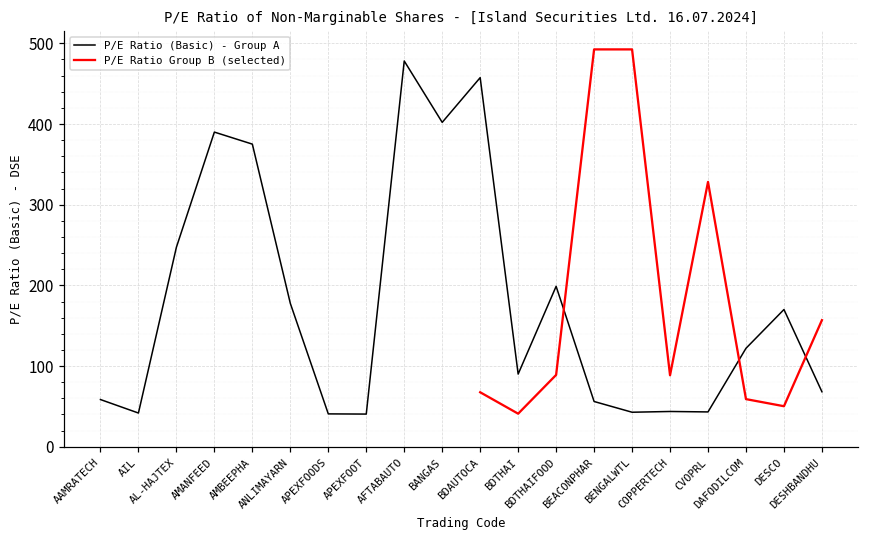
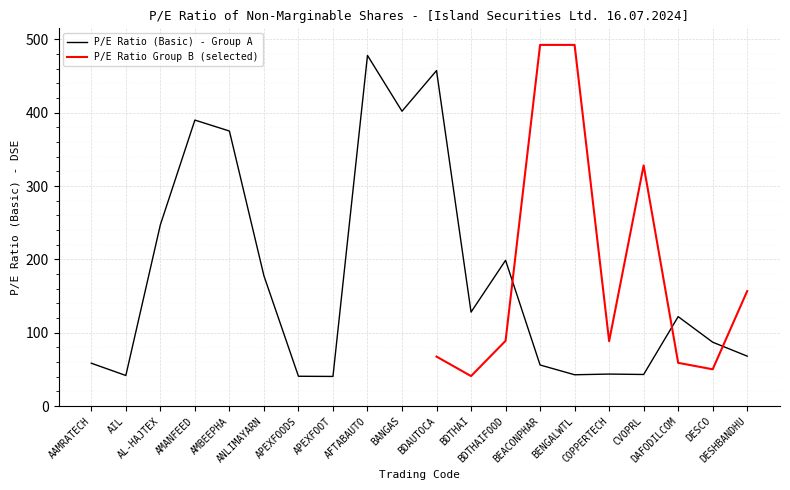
  {
    "P/E Ratio (Basic) - Group A": {
      "AAMRATECH": 60,
      "AIL": 40,
      "AL-HAJTEX": 250,
      "AMANFEED": 390,
      "AMBEEPHA": 380,
      "ANLIMAYARN": 180,
      "APEXFOODS": 40,
      "APEXFOOT": 40,
      "AFTABAUTO": 480,
      "BANGAS": 400,
      "BDAUTOCA": 460,
-     "BDTHAI": 90,
+     "BDTHAI": 130,
      "BDTHAIFOOD": 200,
      "BEACONPHAR": 60,
      "BENGALWTL": 40,
      "COPPERTECH": 40,
      "CVOPRL": 40,
      "DAFODILCOM": 120,
-     "DESCO": 170,
+     "DESCO": 90,
      "DESHBANDHU": 70
    },
    "P/E Ratio Group B (selected)": {
      "BDAUTOCA": 70,
      "BDTHAI": 40,
      "BDTHAIFOOD": 90,
      "BEACONPHAR": 490,
      "BENGALWTL": 490,
      "COPPERTECH": 90,
      "CVOPRL": 330,
      "DAFODILCOM": 60,
      "DESCO": 50,
      "DESHBANDHU": 160
    }
  }
